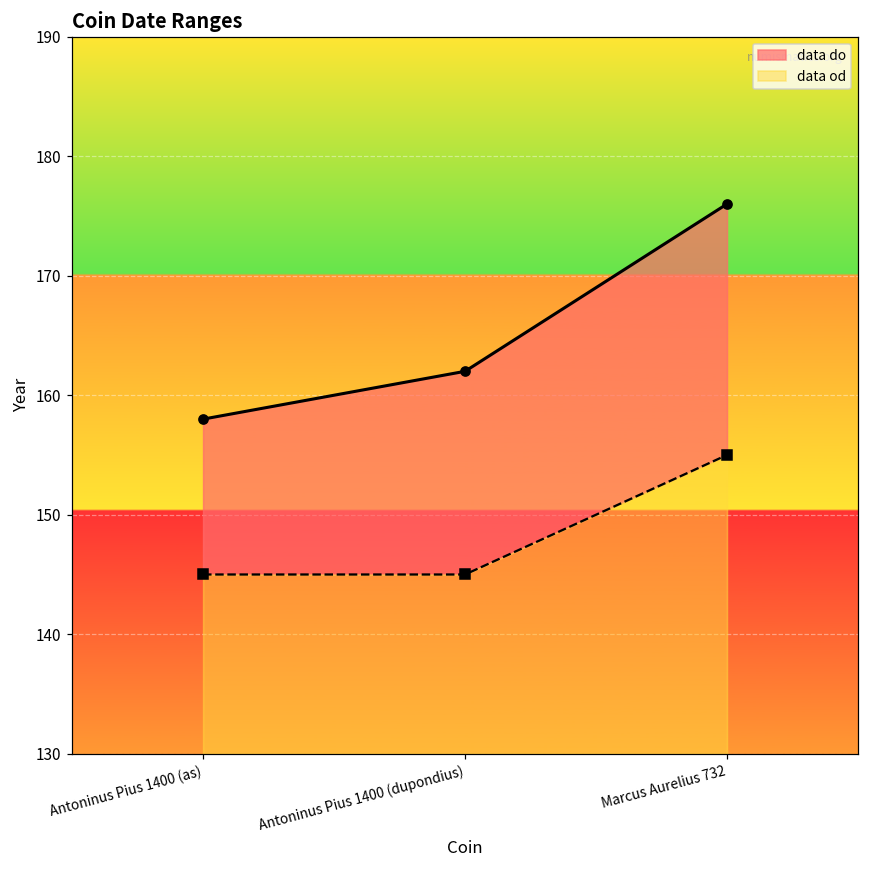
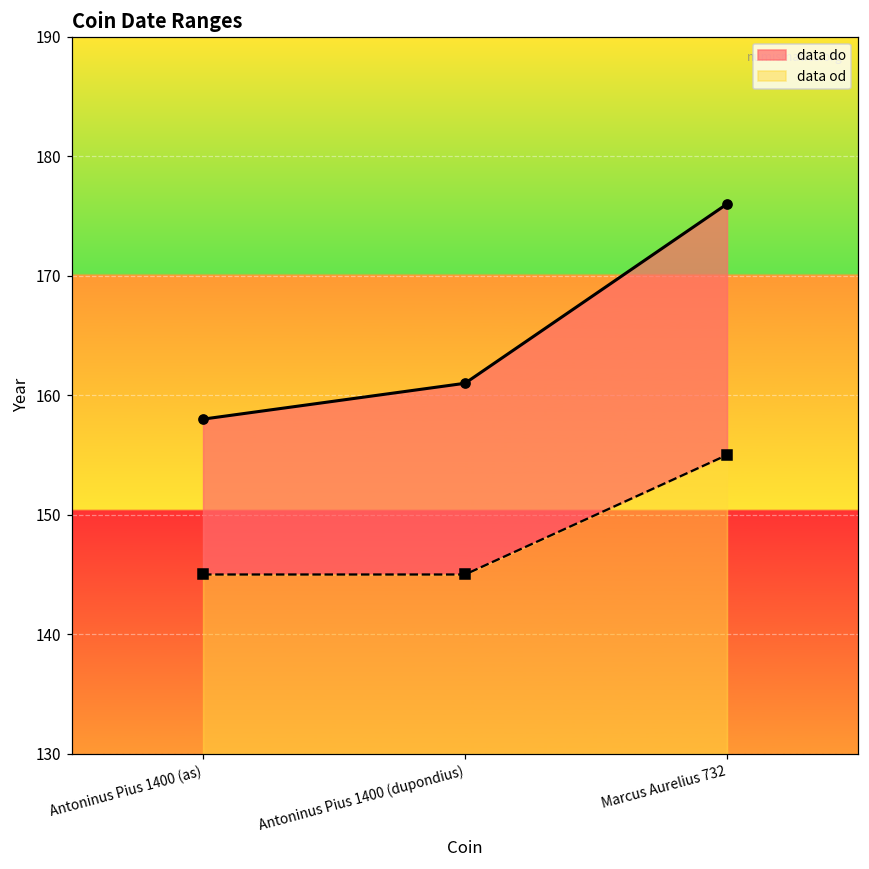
  {
    "data do": {
      "Antoninus Pius 1400 (as)": 158,
-     "Antoninus Pius 1400 (dupondius)": 162,
+     "Antoninus Pius 1400 (dupondius)": 161,
      "Marcus Aurelius 732": 176
    },
    "data od": {
      "Antoninus Pius 1400 (as)": 145,
      "Antoninus Pius 1400 (dupondius)": 145,
      "Marcus Aurelius 732": 155
    }
  }
